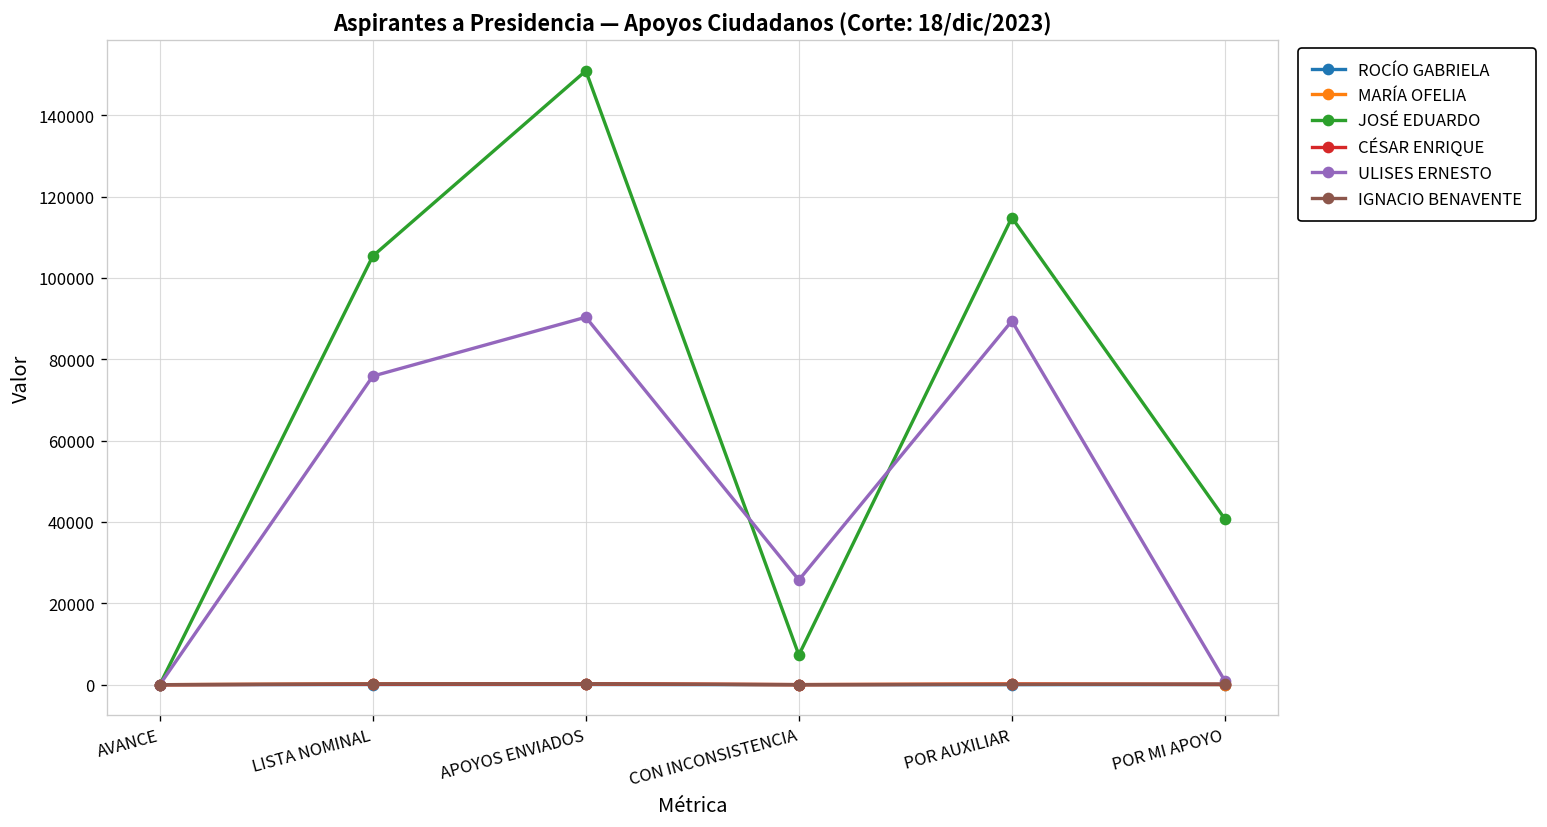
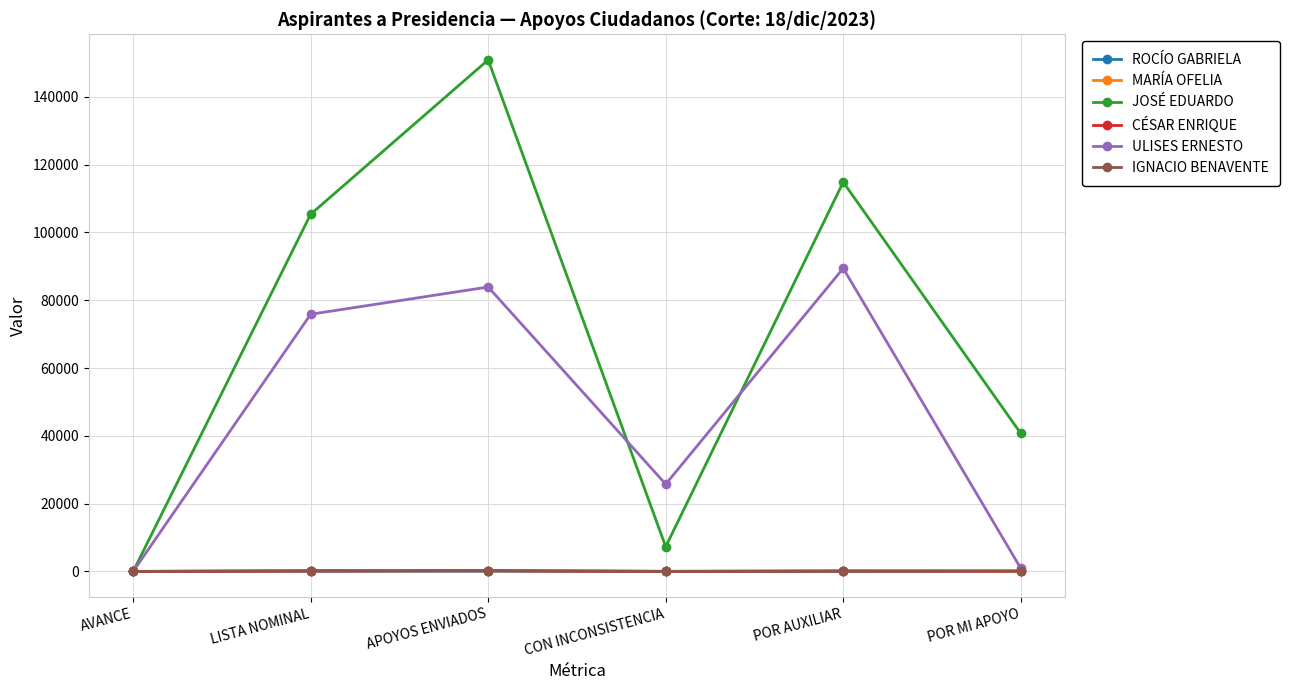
  {
    "IGNACIO BENAVENTE": {
      "LISTA NOMINAL": 0,
      "APOYOS ENVIADOS": 0,
      "CON INCONSISTENCIA": 0,
      "POR AUXILIAR": 0,
      "POR MI APOYO": 0
    },
    "JOSÉ EDUARDO": {
      "LISTA NOMINAL": 105000,
      "APOYOS ENVIADOS": 151000,
      "CON INCONSISTENCIA": 7000,
      "POR AUXILIAR": 115000,
      "POR MI APOYO": 41000
    },
    "ULISES ERNESTO": {
      "LISTA NOMINAL": 76000,
-     "APOYOS ENVIADOS": 90000,
+     "APOYOS ENVIADOS": 84000,
      "CON INCONSISTENCIA": 26000,
      "POR AUXILIAR": 89000,
      "POR MI APOYO": 1000
    }
  }
